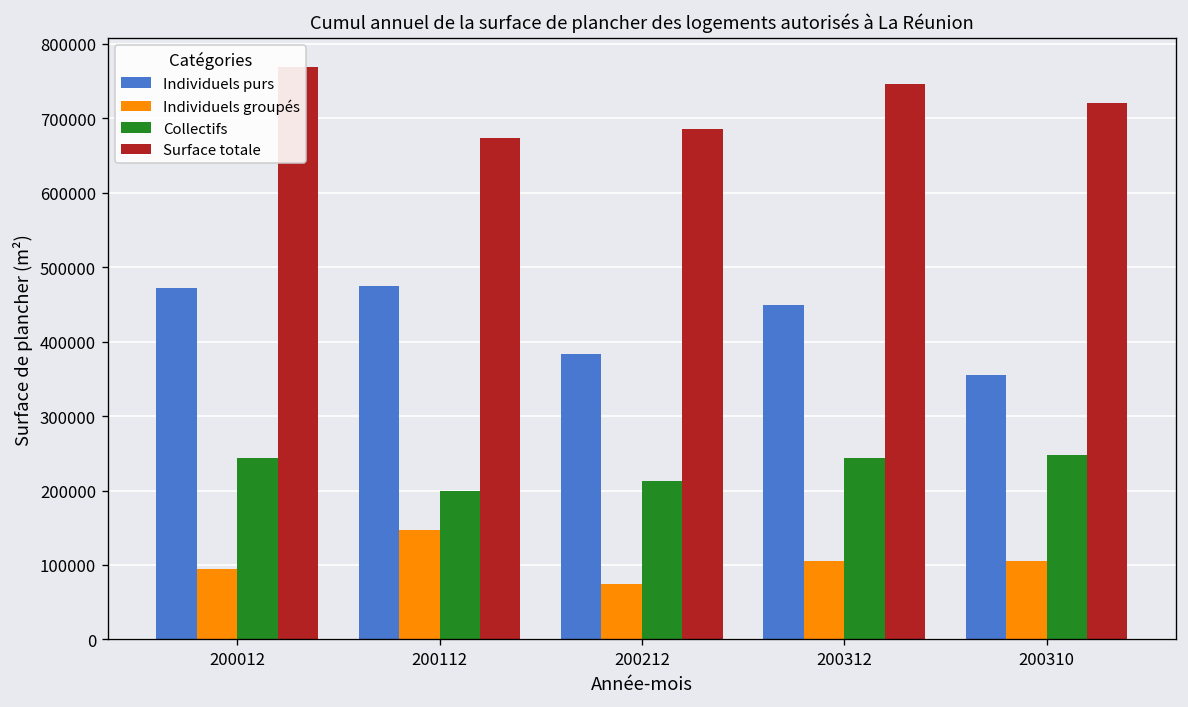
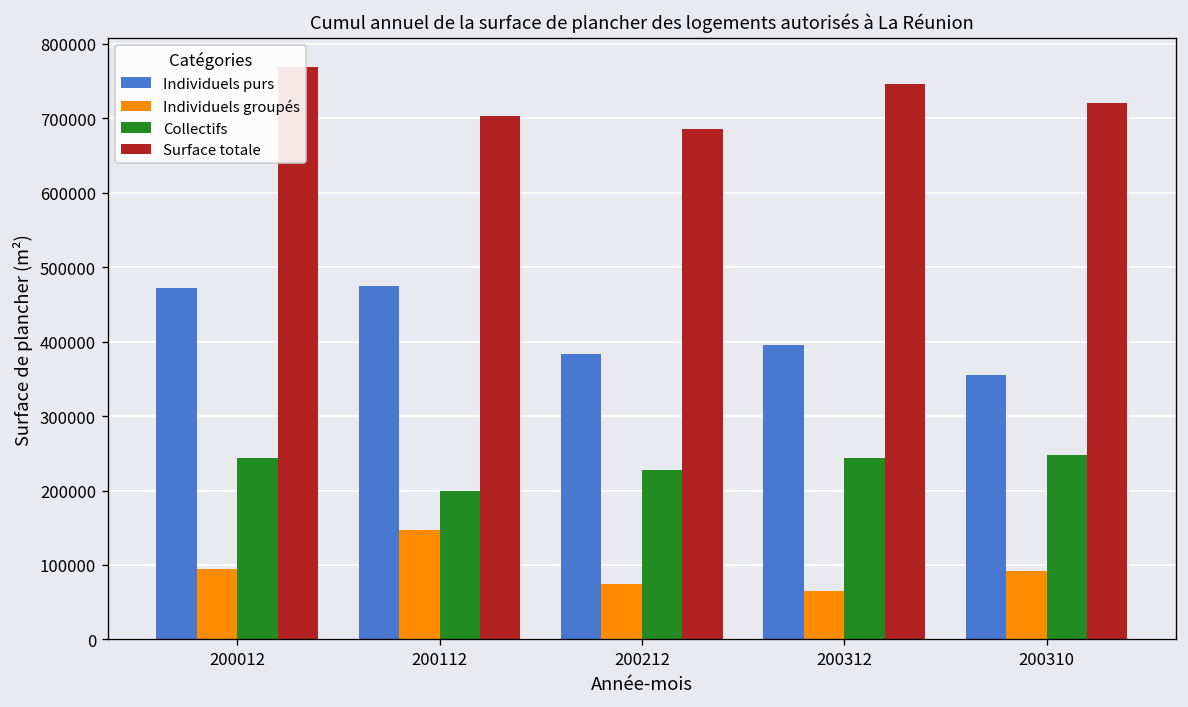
  {
    "Individuels purs": {
      "200012": 470000,
      "200112": 470000,
      "200212": 380000,
-     "200312": 450000,
+     "200312": 400000,
      "200310": 350000
    },
    "Individuels groupés": {
      "200012": 90000,
      "200112": 150000,
      "200212": 70000,
-     "200312": 110000,
-     "200310": 110000
+     "200312": 60000,
+     "200310": 90000
    },
    "Collectifs": {
      "200012": 240000,
      "200112": 200000,
-     "200212": 210000,
+     "200212": 230000,
      "200312": 240000,
      "200310": 250000
    },
    "Surface totale": {
-     "200112": 670000,
+     "200112": 700000,
      "200212": 690000,
      "200312": 750000,
      "200310": 720000
    }
  }
